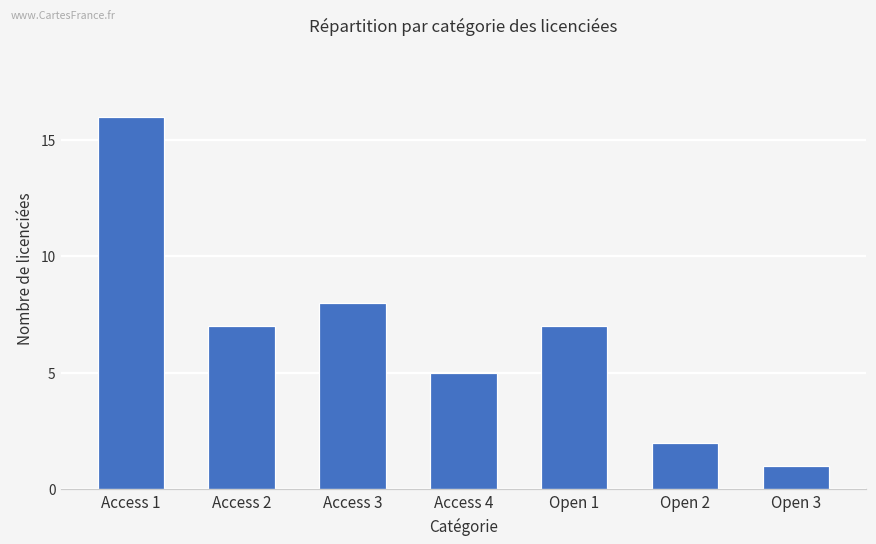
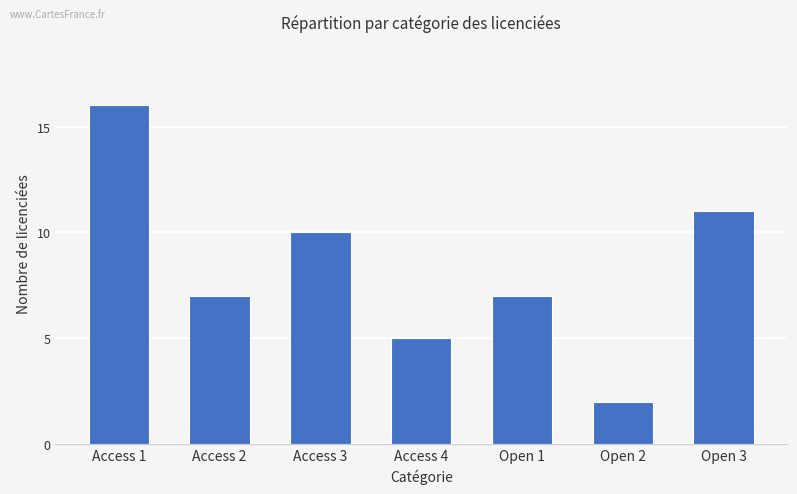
  {
    "Access 1": 16,
    "Access 2": 7,
-   "Access 3": 8,
+   "Access 3": 10,
    "Access 4": 5,
    "Open 1": 7,
    "Open 2": 2,
-   "Open 3": 1
+   "Open 3": 11
  }
